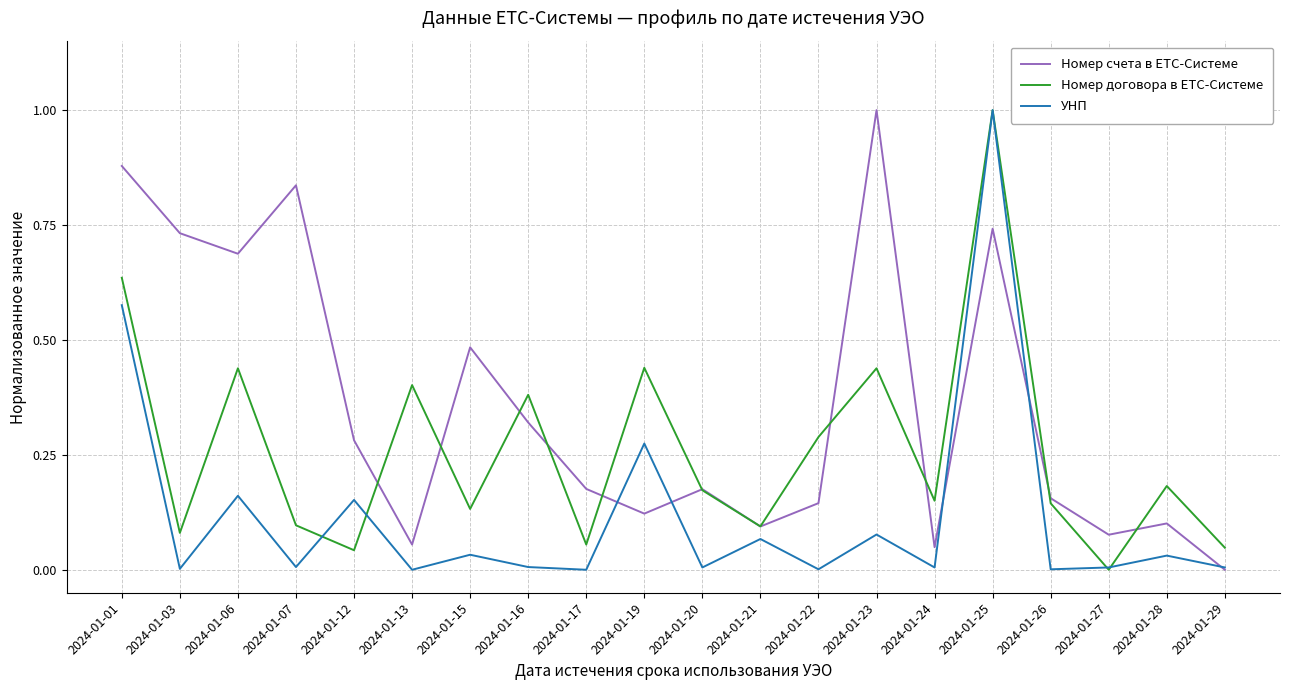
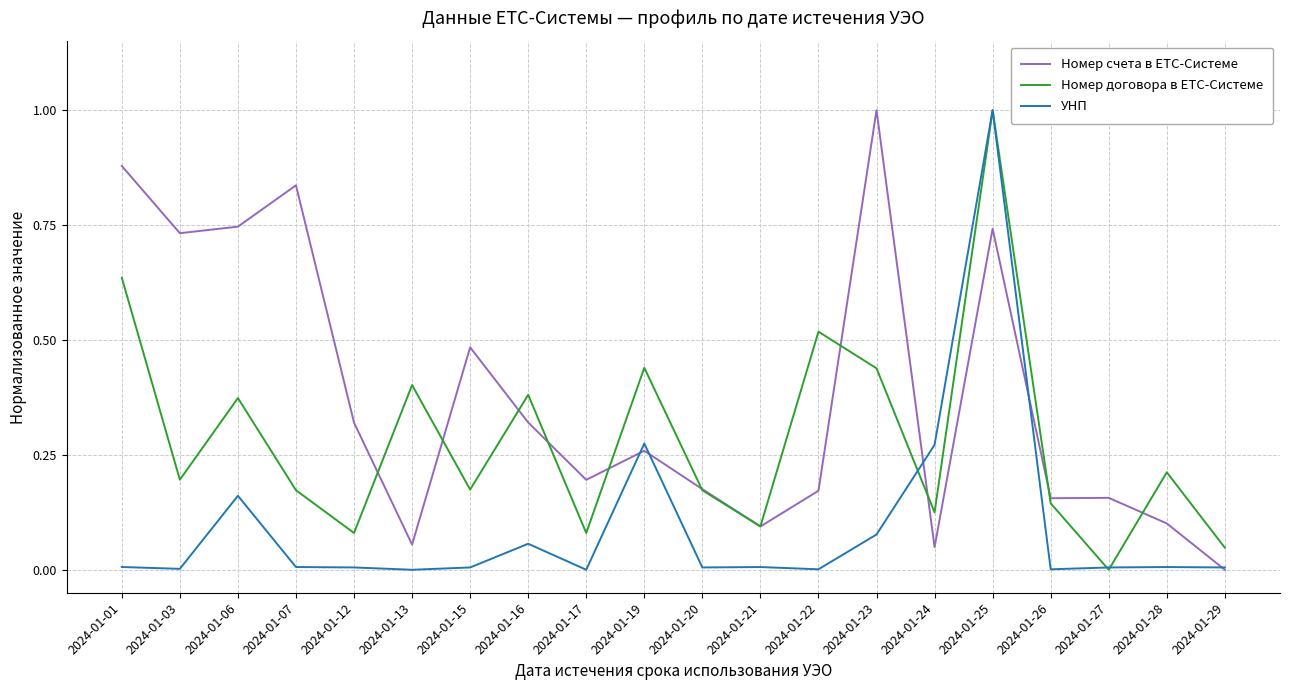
  {
    "Номер счета в ЕТС-Системе": {
      "2024-01-01": 0.88,
      "2024-01-03": 0.73,
-     "2024-01-06": 0.69,
+     "2024-01-06": 0.75,
      "2024-01-07": 0.84,
-     "2024-01-12": 0.28,
+     "2024-01-12": 0.32,
      "2024-01-13": 0.05,
      "2024-01-15": 0.48,
      "2024-01-16": 0.32,
-     "2024-01-17": 0.18,
-     "2024-01-19": 0.12,
-     "2024-01-22": 0.14,
+     "2024-01-17": 0.20,
+     "2024-01-19": 0.26,
+     "2024-01-22": 0.17,
      "2024-01-23": 1.00,
      "2024-01-24": 0.05,
      "2024-01-25": 0.74,
      "2024-01-26": 0.16,
-     "2024-01-27": 0.08,
+     "2024-01-27": 0.16,
      "2024-01-28": 0.10
    },
    "Номер договора в ЕТС-Системе": {
      "2024-01-01": 0.64,
-     "2024-01-03": 0.08,
-     "2024-01-06": 0.44,
-     "2024-01-07": 0.10,
-     "2024-01-12": 0.04,
+     "2024-01-03": 0.20,
+     "2024-01-06": 0.37,
+     "2024-01-07": 0.17,
+     "2024-01-12": 0.08,
      "2024-01-13": 0.40,
-     "2024-01-15": 0.13,
+     "2024-01-15": 0.17,
      "2024-01-16": 0.38,
-     "2024-01-17": 0.05,
+     "2024-01-17": 0.08,
      "2024-01-19": 0.44,
-     "2024-01-22": 0.29,
+     "2024-01-22": 0.52,
      "2024-01-23": 0.44,
-     "2024-01-24": 0.15,
+     "2024-01-24": 0.12,
      "2024-01-26": 0.14,
-     "2024-01-28": 0.18,
+     "2024-01-28": 0.21,
      "2024-01-29": 0.05
    },
    "УНП": {
-     "2024-01-01": 0.58,
+     "2024-01-01": 0.01,
      "2024-01-03": 0.00,
      "2024-01-06": 0.16,
      "2024-01-07": 0.01,
-     "2024-01-12": 0.15,
+     "2024-01-12": 0.01,
      "2024-01-13": 0.00,
-     "2024-01-15": 0.03,
-     "2024-01-16": 0.01,
+     "2024-01-15": 0.01,
+     "2024-01-16": 0.06,
      "2024-01-17": 0.00,
      "2024-01-19": 0.27,
      "2024-01-20": 0.01,
-     "2024-01-21": 0.07,
+     "2024-01-21": 0.01,
      "2024-01-22": 0.00,
      "2024-01-23": 0.08,
-     "2024-01-24": 0.01,
+     "2024-01-24": 0.27,
      "2024-01-26": 0.00,
-     "2024-01-28": 0.03
+     "2024-01-28": 0.01
    }
  }
